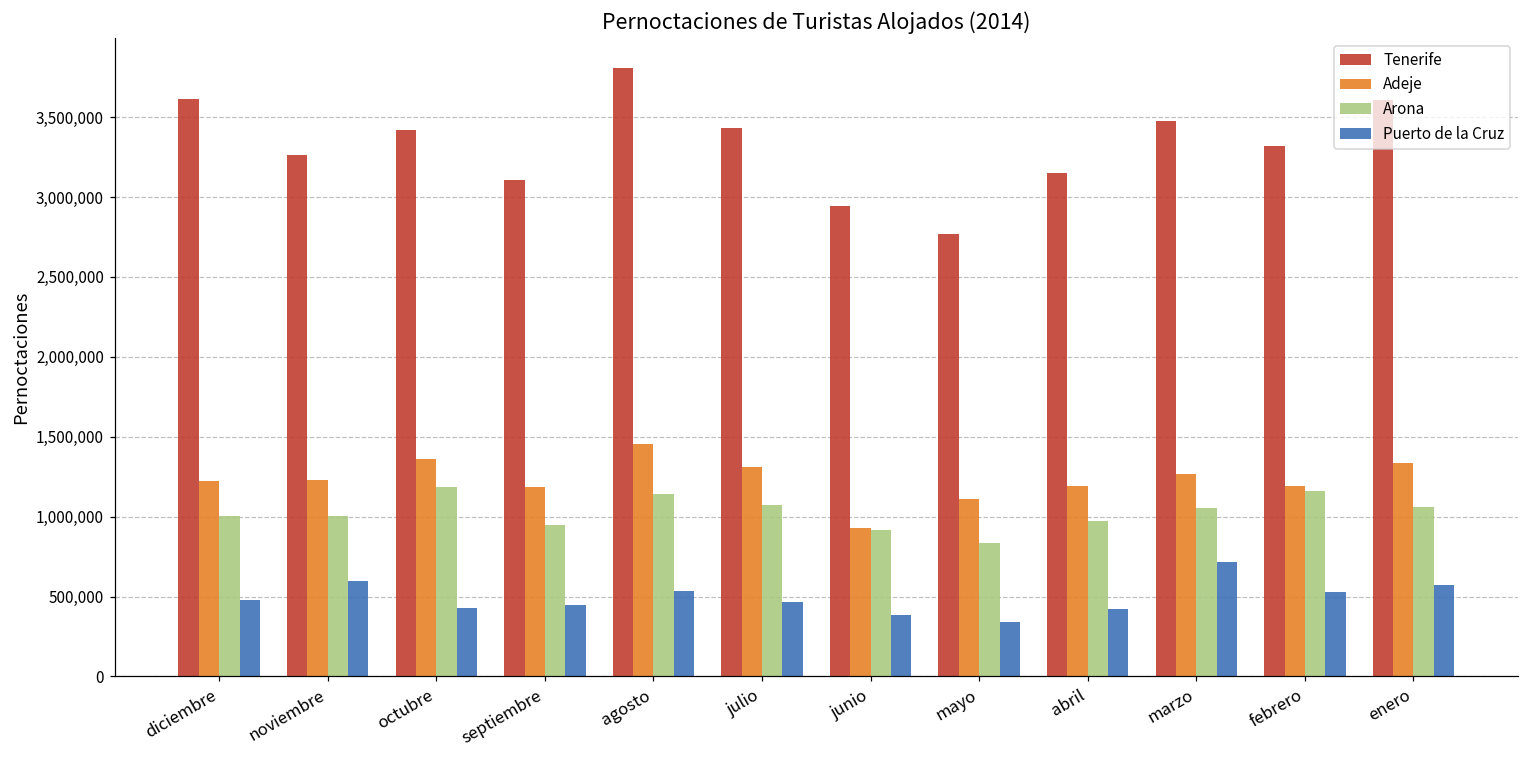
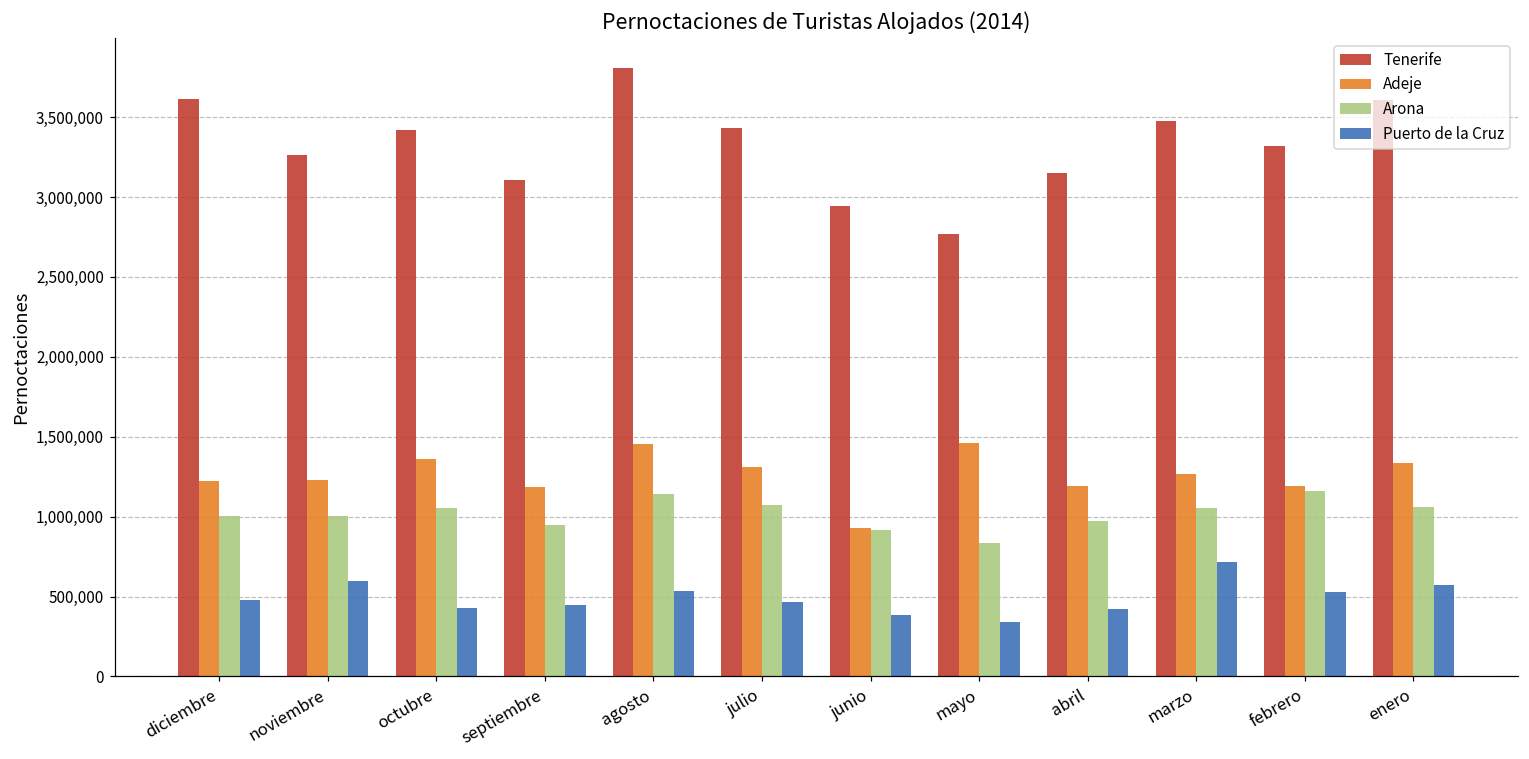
  {
    "Tenerife": {
      "diciembre": "3,620,000",
      "noviembre": "3,260,000",
      "octubre": "3,420,000",
      "septiembre": "3,110,000",
      "agosto": "3,810,000",
      "julio": "3,430,000",
      "junio": "2,950,000",
      "mayo": "2,770,000",
      "abril": "3,150,000",
      "marzo": "3,480,000",
      "febrero": "3,320,000"
    },
    "Adeje": {
      "diciembre": "1,220,000",
      "noviembre": "1,230,000",
      "octubre": "1,360,000",
      "septiembre": "1,190,000",
      "agosto": "1,450,000",
      "julio": "1,310,000",
      "junio": "930,000",
-     "mayo": "1,110,000",
+     "mayo": "1,460,000",
      "abril": "1,190,000",
      "marzo": "1,260,000",
      "febrero": "1,190,000",
      "enero": "1,340,000"
    },
    "Arona": {
      "diciembre": "1,010,000",
      "noviembre": "1,000,000",
-     "octubre": "1,190,000",
+     "octubre": "1,050,000",
      "septiembre": "950,000",
      "agosto": "1,140,000",
      "julio": "1,070,000",
      "junio": "920,000",
      "mayo": "840,000",
      "abril": "970,000",
      "marzo": "1,050,000",
      "febrero": "1,160,000",
      "enero": "1,060,000"
    },
    "Puerto de la Cruz": {
      "diciembre": "480,000",
      "noviembre": "600,000",
      "octubre": "430,000",
      "septiembre": "450,000",
      "agosto": "530,000",
      "julio": "470,000",
      "junio": "380,000",
      "mayo": "340,000",
      "abril": "420,000",
      "marzo": "720,000",
      "febrero": "530,000",
      "enero": "570,000"
    }
  }
